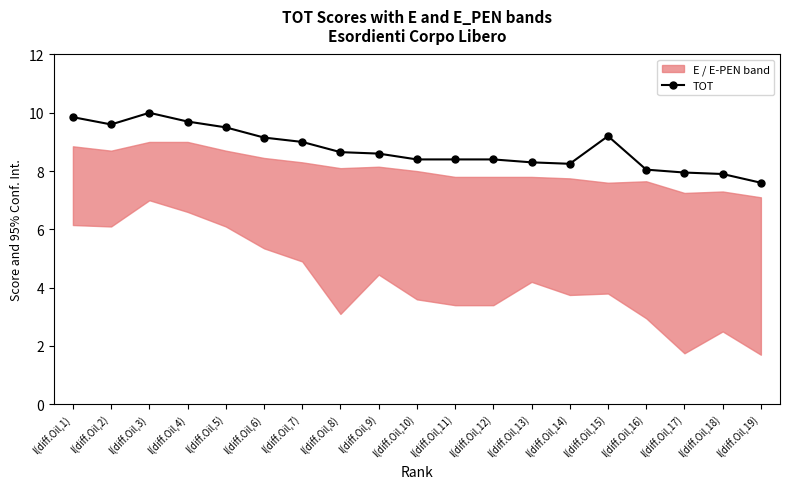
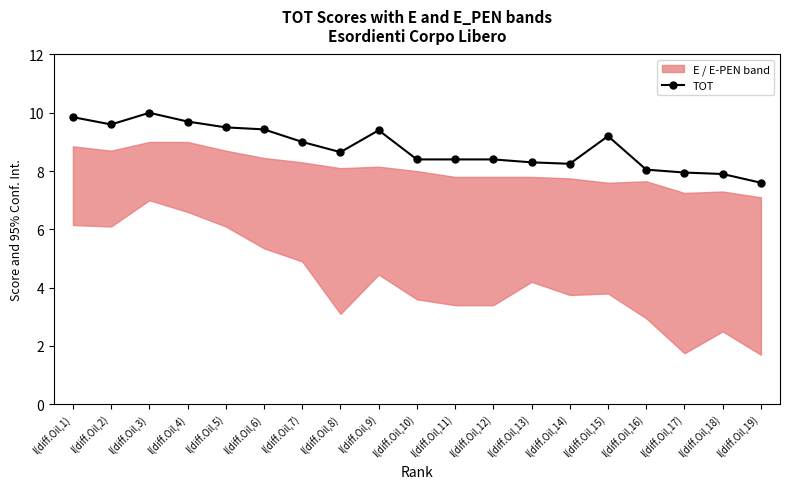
  {
    "TOT": {
      "l(diff.Oil,1)": 9.9,
      "l(diff.Oil,2)": 9.6,
      "l(diff.Oil,3)": 10.0,
      "l(diff.Oil,4)": 9.7,
      "l(diff.Oil,5)": 9.5,
-     "l(diff.Oil,6)": 9.2,
+     "l(diff.Oil,6)": 9.4,
      "l(diff.Oil,7)": 9.0,
      "l(diff.Oil,8)": 8.7,
-     "l(diff.Oil,9)": 8.6,
+     "l(diff.Oil,9)": 9.4,
      "l(diff.Oil,10)": 8.4,
      "l(diff.Oil,11)": 8.4,
      "l(diff.Oil,12)": 8.4,
      "l(diff.Oil,13)": 8.3,
      "l(diff.Oil,14)": 8.3,
      "l(diff.Oil,15)": 9.2,
      "l(diff.Oil,16)": 8.1,
      "l(diff.Oil,17)": 8.0,
      "l(diff.Oil,18)": 7.9,
      "l(diff.Oil,19)": 7.6
    }
  }
